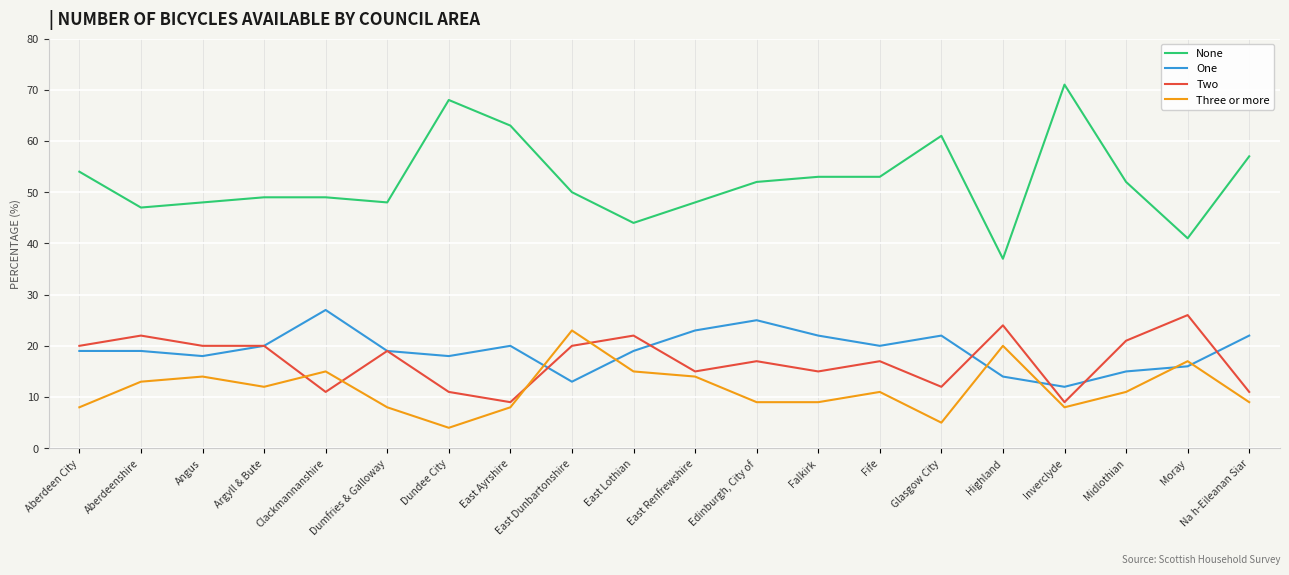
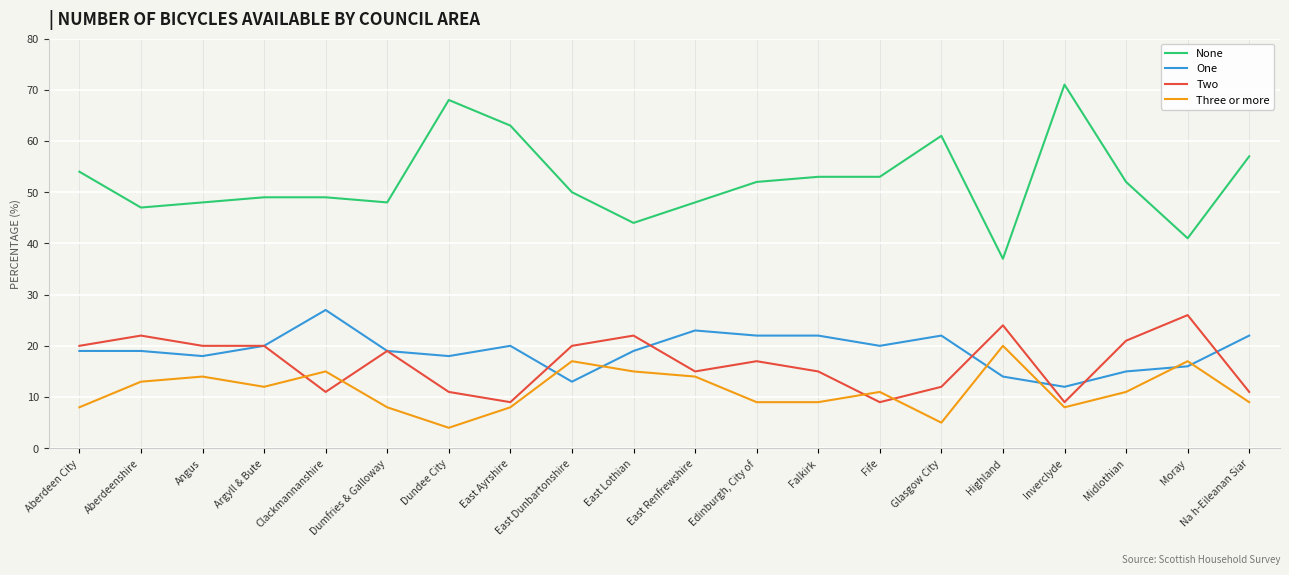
  {
    "None": {
      "Aberdeen City": 54,
      "Aberdeenshire": 47,
      "Angus": 48,
      "Argyll & Bute": 49,
      "Clackmannanshire": 49,
      "Dumfries & Galloway": 48,
      "Dundee City": 68,
      "East Ayrshire": 63,
      "East Dunbartonshire": 50,
      "East Lothian": 44,
      "East Renfrewshire": 48,
      "Edinburgh, City of": 52,
      "Falkirk": 53,
      "Fife": 53,
      "Glasgow City": 61,
      "Highland": 37,
      "Inverclyde": 71,
      "Midlothian": 52,
      "Moray": 41,
      "Na h-Eileanan Siar": 57
    },
    "One": {
      "Aberdeen City": 19,
      "Aberdeenshire": 19,
      "Angus": 18,
      "Clackmannanshire": 27,
      "Dundee City": 18,
      "East Ayrshire": 20,
      "East Dunbartonshire": 13,
      "East Lothian": 19,
      "East Renfrewshire": 23,
-     "Edinburgh, City of": 25,
+     "Edinburgh, City of": 22,
      "Falkirk": 22,
      "Fife": 20,
      "Glasgow City": 22,
      "Highland": 14,
      "Inverclyde": 12,
      "Midlothian": 15,
      "Moray": 16,
      "Na h-Eileanan Siar": 22
    },
    "Two": {
      "Aberdeen City": 20,
      "Aberdeenshire": 22,
      "Angus": 20,
      "Clackmannanshire": 11,
      "Dundee City": 11,
      "East Ayrshire": 9,
      "East Dunbartonshire": 20,
      "East Lothian": 22,
      "East Renfrewshire": 15,
      "Edinburgh, City of": 17,
      "Falkirk": 15,
-     "Fife": 17,
+     "Fife": 9,
      "Glasgow City": 12,
      "Highland": 24,
      "Inverclyde": 9,
      "Midlothian": 21,
      "Moray": 26,
      "Na h-Eileanan Siar": 11
    },
    "Three or more": {
      "Aberdeen City": 8,
      "Aberdeenshire": 13,
      "Angus": 14,
      "Argyll & Bute": 12,
      "Clackmannanshire": 15,
      "Dumfries & Galloway": 8,
      "Dundee City": 4,
      "East Ayrshire": 8,
-     "East Dunbartonshire": 23,
+     "East Dunbartonshire": 17,
      "East Lothian": 15,
      "East Renfrewshire": 14,
      "Edinburgh, City of": 9,
      "Falkirk": 9,
      "Fife": 11,
      "Glasgow City": 5,
      "Highland": 20,
      "Inverclyde": 8,
      "Midlothian": 11,
      "Moray": 17,
      "Na h-Eileanan Siar": 9
    }
  }
